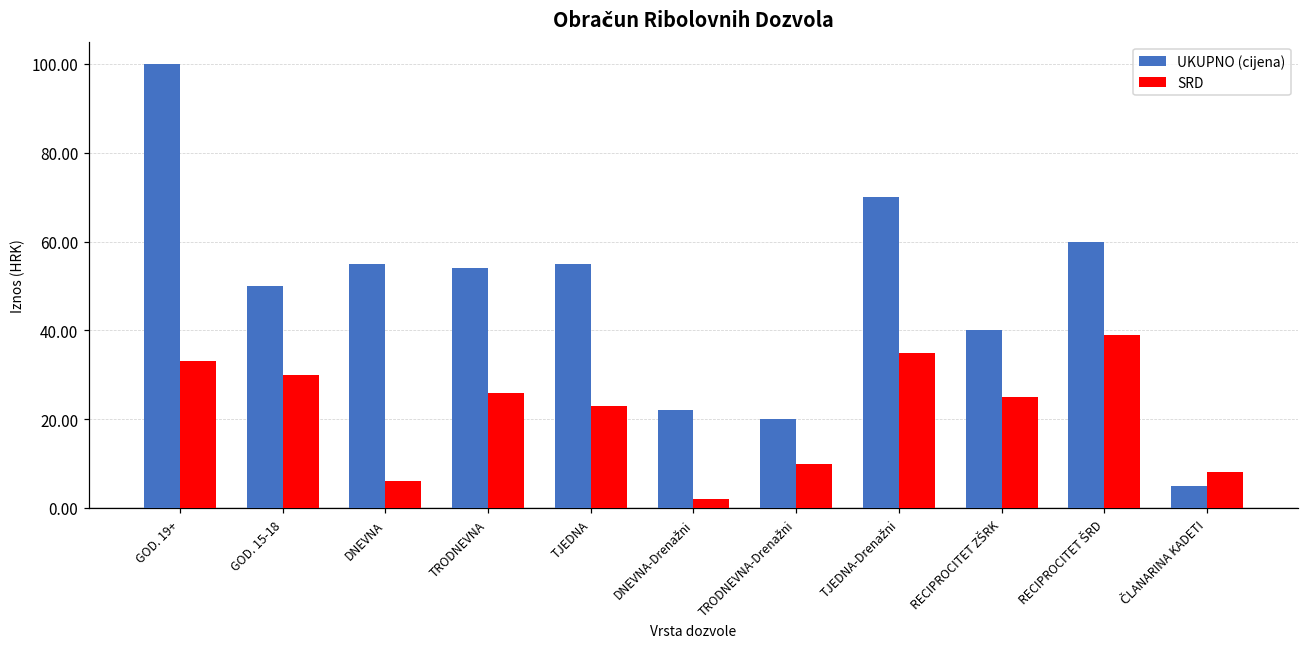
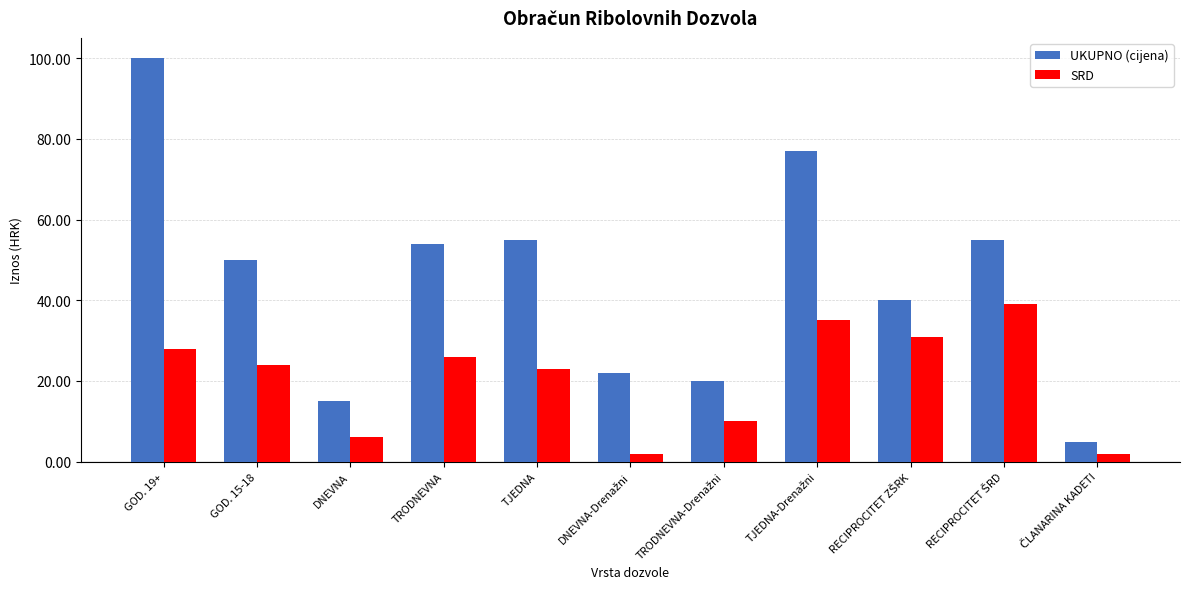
  {
    "UKUPNO (cijena)": {
      "GOD. 19+": 100,
      "GOD. 15-18": 50,
-     "DNEVNA": 55,
+     "DNEVNA": 15,
      "TRODNEVNA": 54,
      "TJEDNA": 55,
      "DNEVNA-Drenažni": 22,
      "TRODNEVNA-Drenažni": 20,
-     "TJEDNA-Drenažni": 70,
+     "TJEDNA-Drenažni": 77,
      "RECIPROCITET ZŠRK": 40,
-     "RECIPROCITET ŠRD": 60,
+     "RECIPROCITET ŠRD": 55,
      "ČLANARINA KADETI": 5
    },
    "SRD": {
-     "GOD. 19+": 33,
-     "GOD. 15-18": 30,
+     "GOD. 19+": 28,
+     "GOD. 15-18": 24,
      "DNEVNA": 6,
      "TRODNEVNA": 26,
      "TJEDNA": 23,
      "DNEVNA-Drenažni": 2,
      "TRODNEVNA-Drenažni": 10,
      "TJEDNA-Drenažni": 35,
-     "RECIPROCITET ZŠRK": 25,
+     "RECIPROCITET ZŠRK": 31,
      "RECIPROCITET ŠRD": 39,
-     "ČLANARINA KADETI": 8
+     "ČLANARINA KADETI": 2
    }
  }
